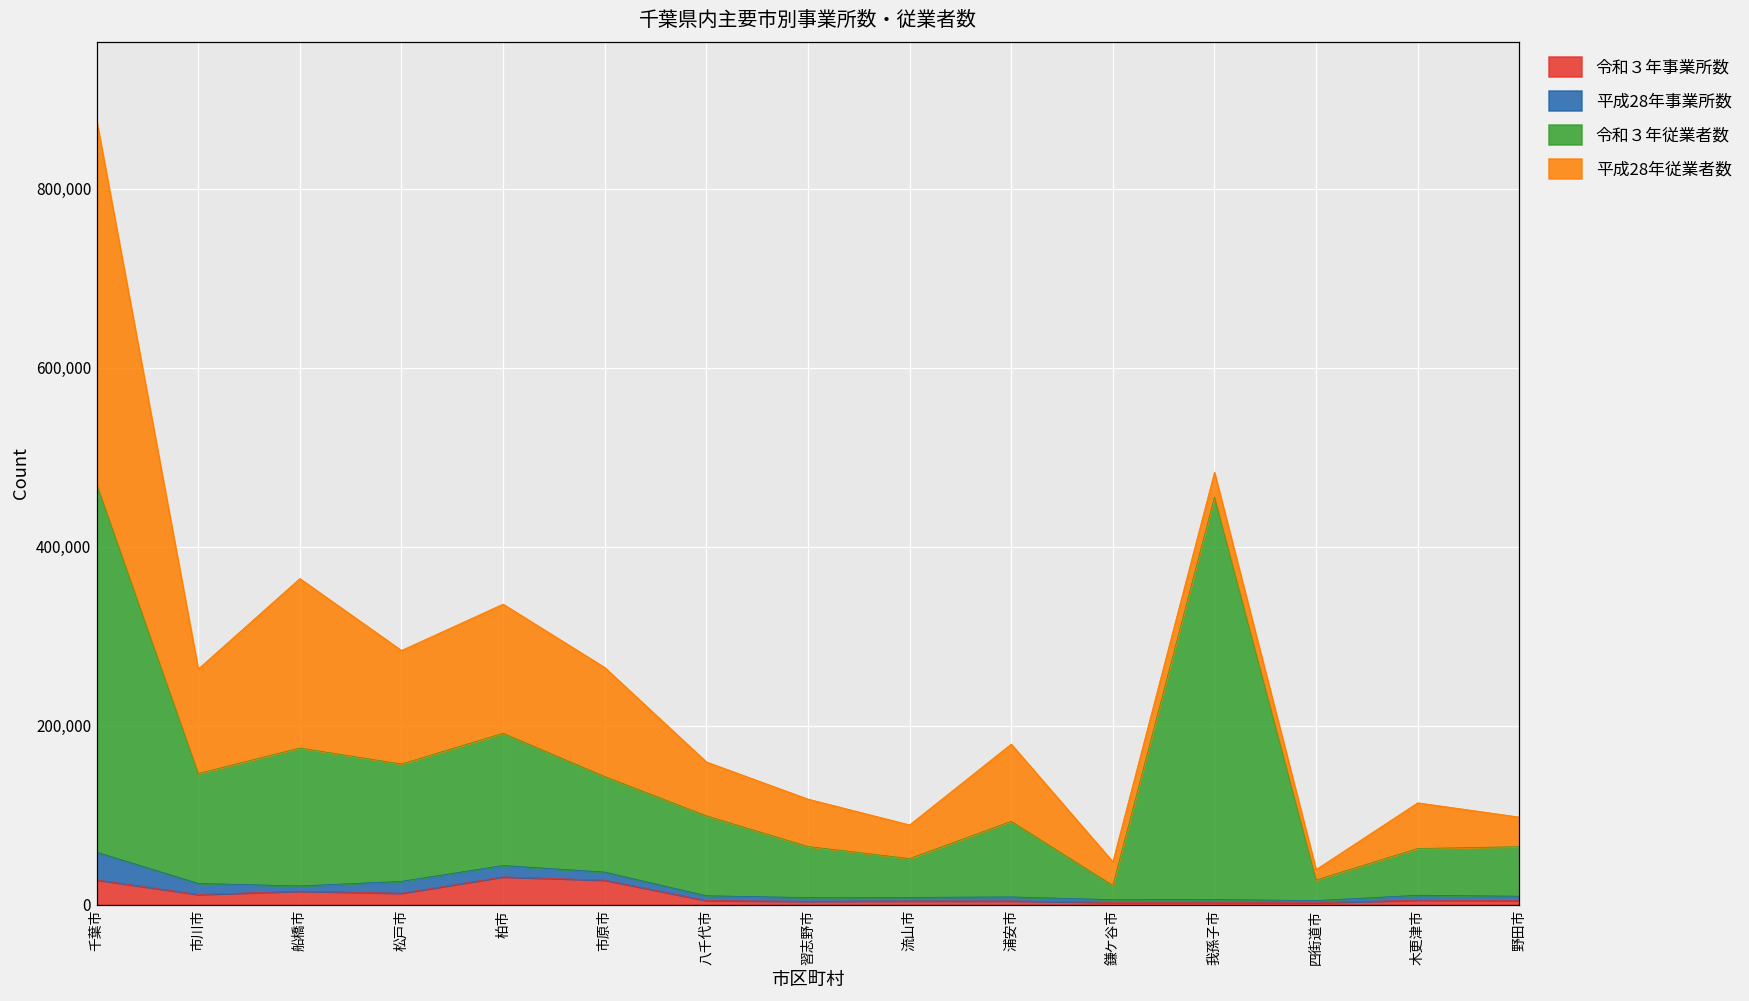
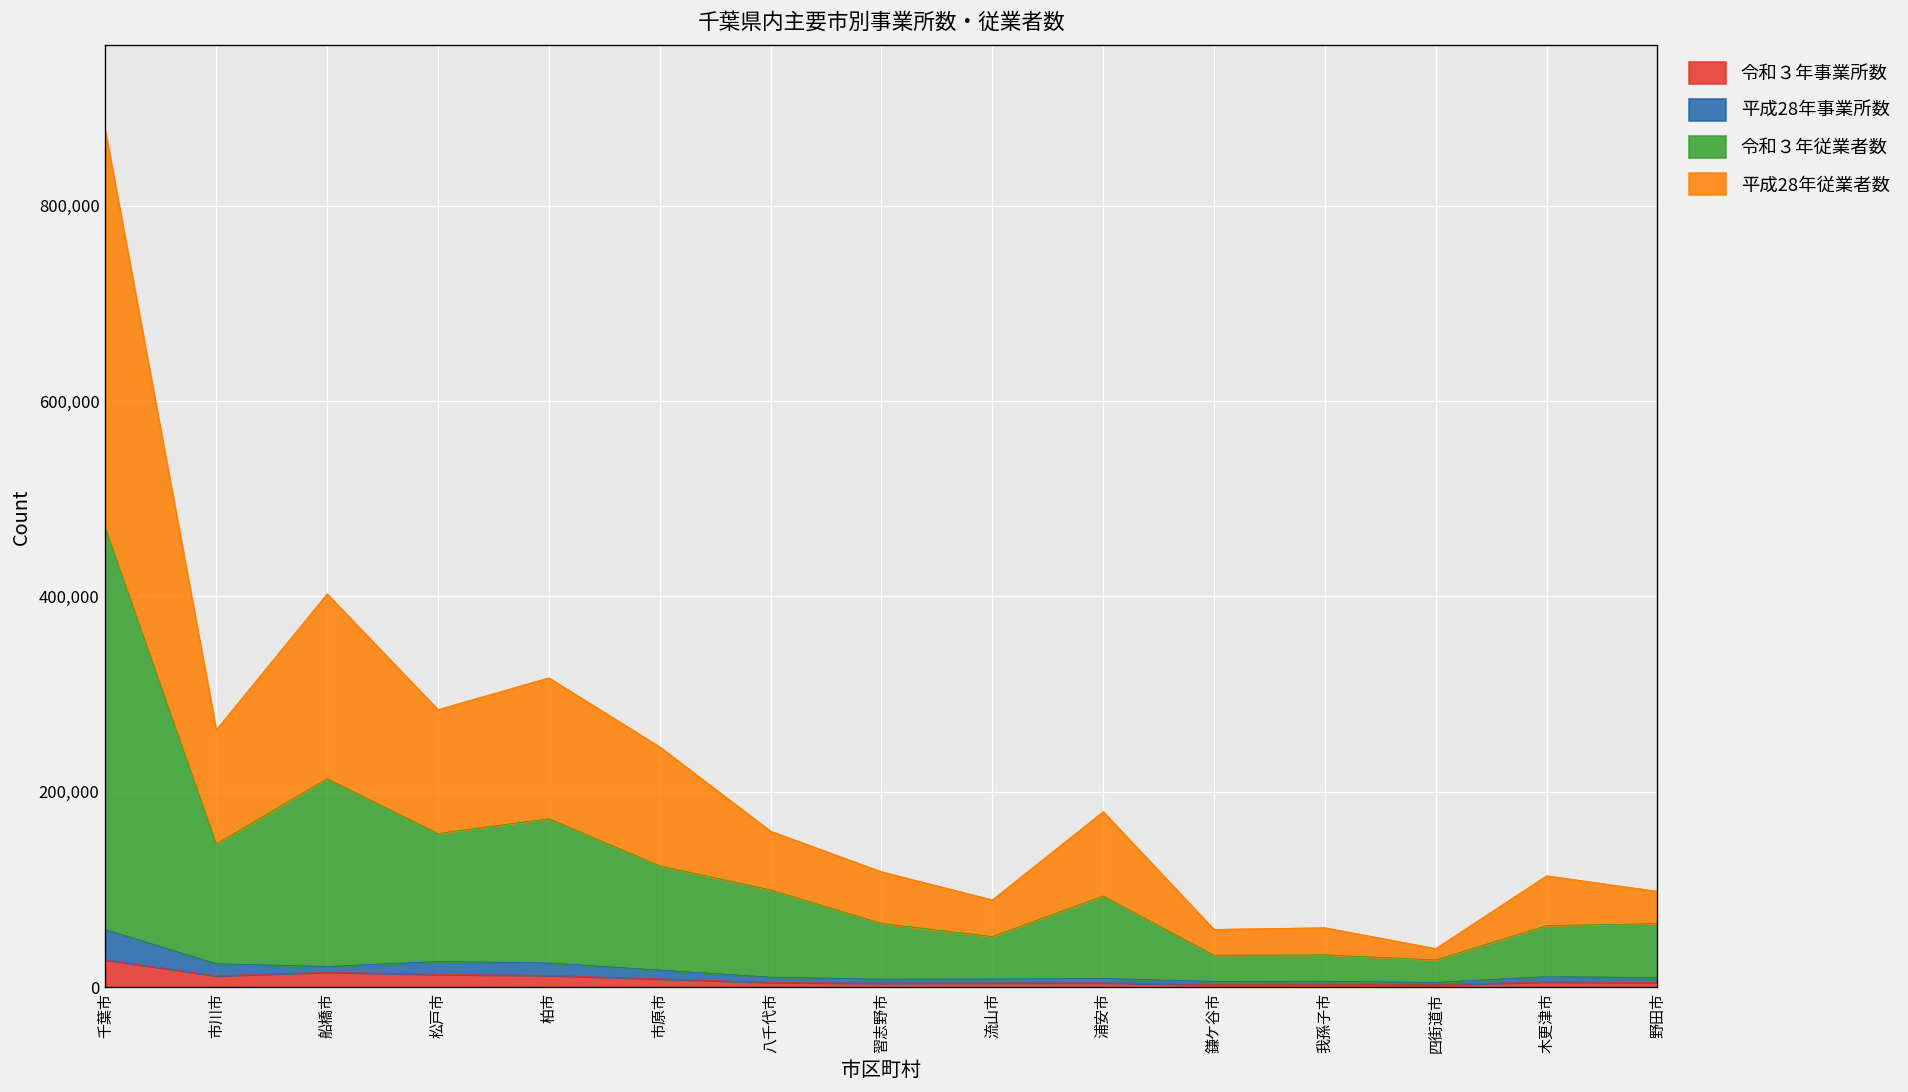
  {
    "令和３年事業所数": {
      "千葉市": "30,000",
      "市川市": "10,000",
      "船橋市": "20,000",
      "松戸市": "10,000",
-     "柏市": "30,000",
-     "市原市": "30,000",
+     "柏市": "10,000",
+     "市原市": "10,000",
      "八千代市": "0",
      "習志野市": "0",
      "流山市": "0",
      "浦安市": "0",
      "木更津市": "10,000",
      "野田市": "0"
    },
    "平成28年事業所数": {
      "千葉市": "30,000",
      "市川市": "10,000",
      "船橋市": "10,000",
      "松戸市": "10,000",
      "柏市": "10,000",
      "市原市": "10,000",
      "八千代市": "10,000",
      "習志野市": "0",
      "流山市": "0",
      "浦安市": "0",
      "木更津市": "10,000",
      "野田市": "0"
    },
    "令和３年従業者数": {
      "千葉市": "410,000",
      "市川市": "120,000",
-     "船橋市": "150,000",
+     "船橋市": "190,000",
      "松戸市": "130,000",
      "柏市": "150,000",
      "市原市": "110,000",
      "八千代市": "90,000",
      "習志野市": "60,000",
      "流山市": "40,000",
      "浦安市": "80,000",
-     "鎌ケ谷市": "20,000",
-     "我孫子市": "450,000",
+     "鎌ケ谷市": "30,000",
+     "我孫子市": "30,000",
      "四街道市": "20,000",
      "木更津市": "50,000",
      "野田市": "60,000"
    },
    "平成28年従業者数": {
      "千葉市": "410,000",
      "市川市": "120,000",
      "船橋市": "190,000",
      "松戸市": "130,000",
      "柏市": "140,000",
      "市原市": "120,000",
      "八千代市": "60,000",
      "習志野市": "50,000",
      "流山市": "40,000",
      "浦安市": "90,000",
      "鎌ケ谷市": "30,000",
      "我孫子市": "30,000",
      "四街道市": "10,000",
      "木更津市": "50,000",
      "野田市": "30,000"
    }
  }
